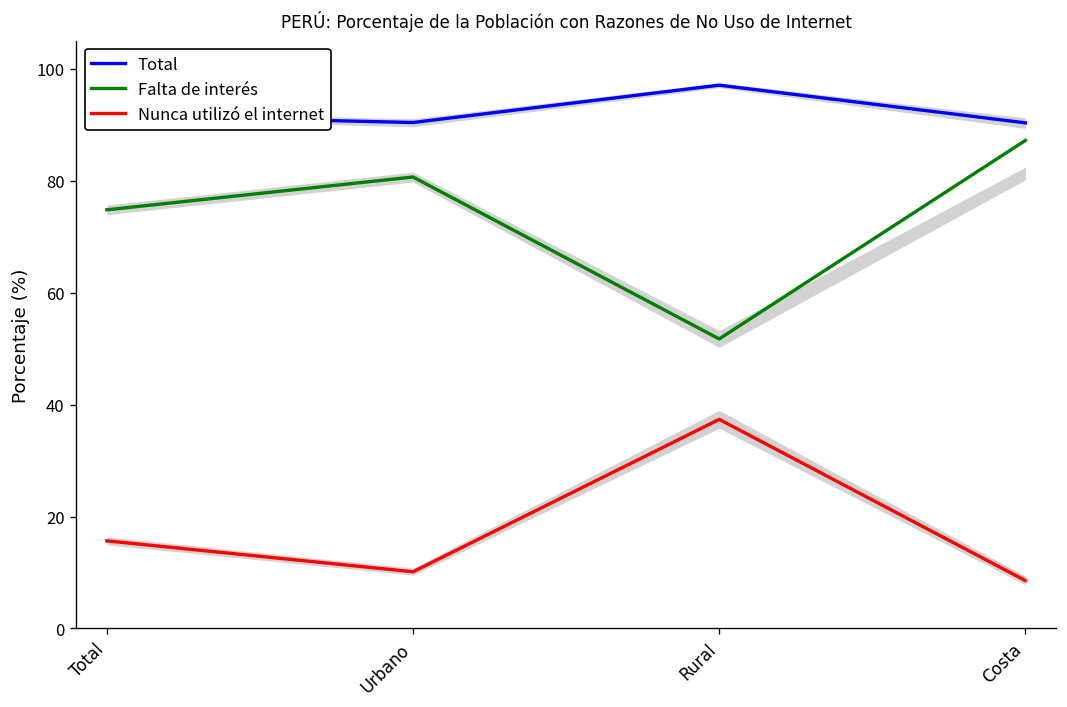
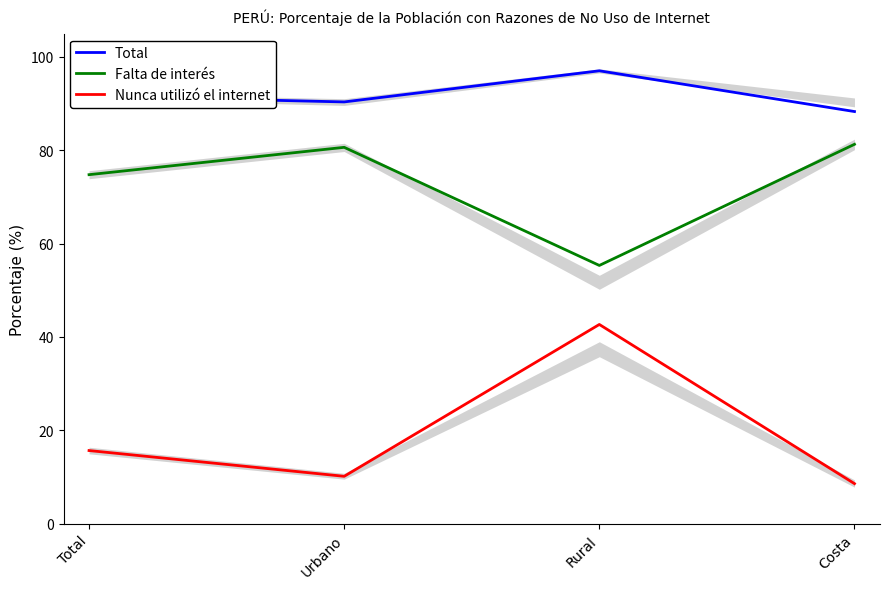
  {
    "Total": {
      "Urbano": 90,
-     "Costa": 90
+     "Costa": 88
    },
    "Falta de interés": {
      "Total": 75,
      "Urbano": 81,
-     "Rural": 52,
-     "Costa": 87
+     "Rural": 55,
+     "Costa": 81
    },
    "Nunca utilizó el internet": {
      "Total": 16,
      "Urbano": 10,
-     "Rural": 37,
+     "Rural": 43,
      "Costa": 9
    }
  }
